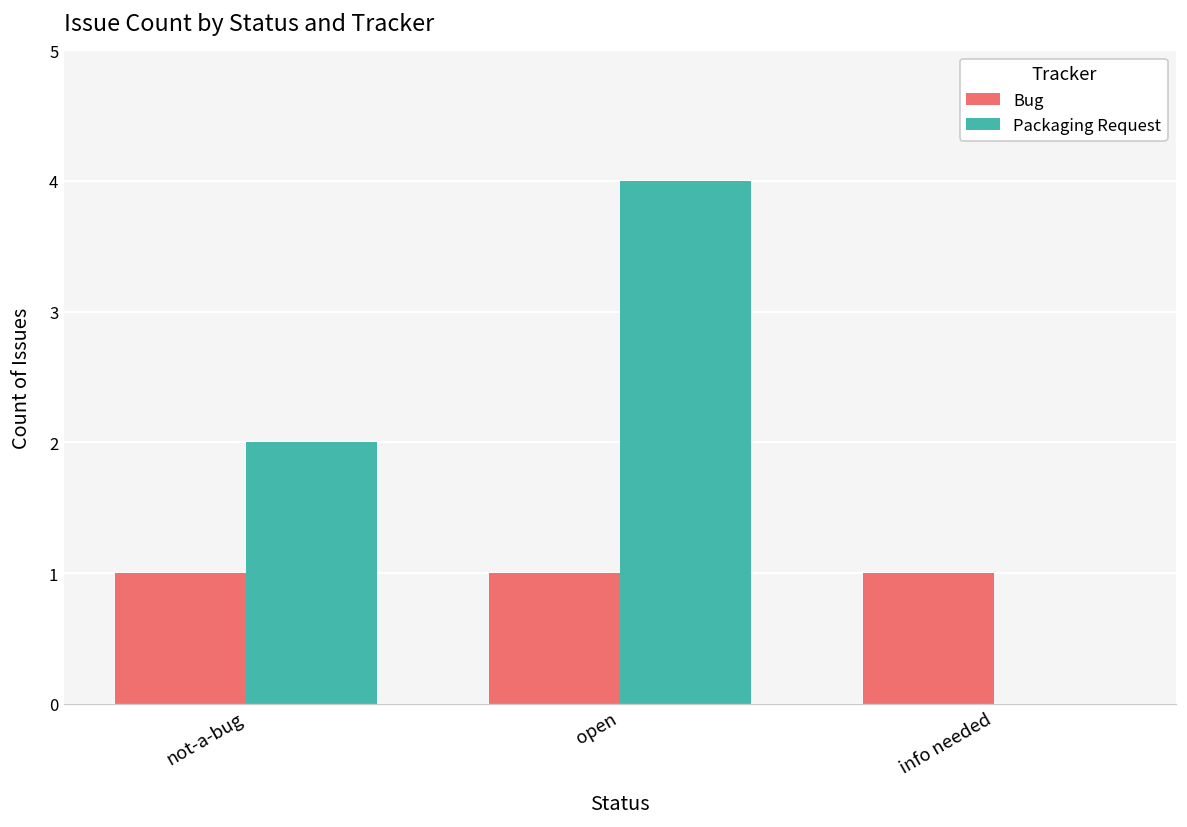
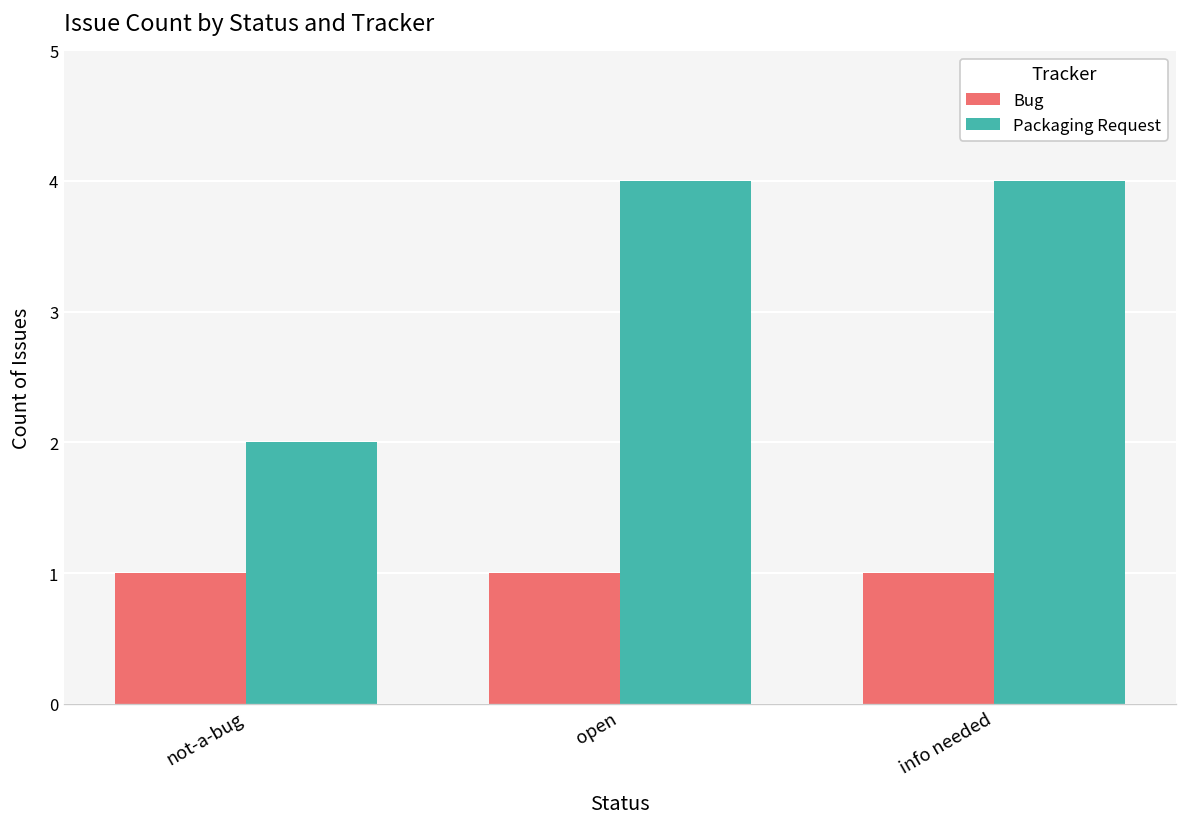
  {
    "Bug": {
      "not-a-bug": 1,
      "open": 1,
      "info needed": 1
    },
    "Packaging Request": {
      "not-a-bug": 2,
      "open": 4,
-     "info needed": 0
+     "info needed": 4
    }
  }
